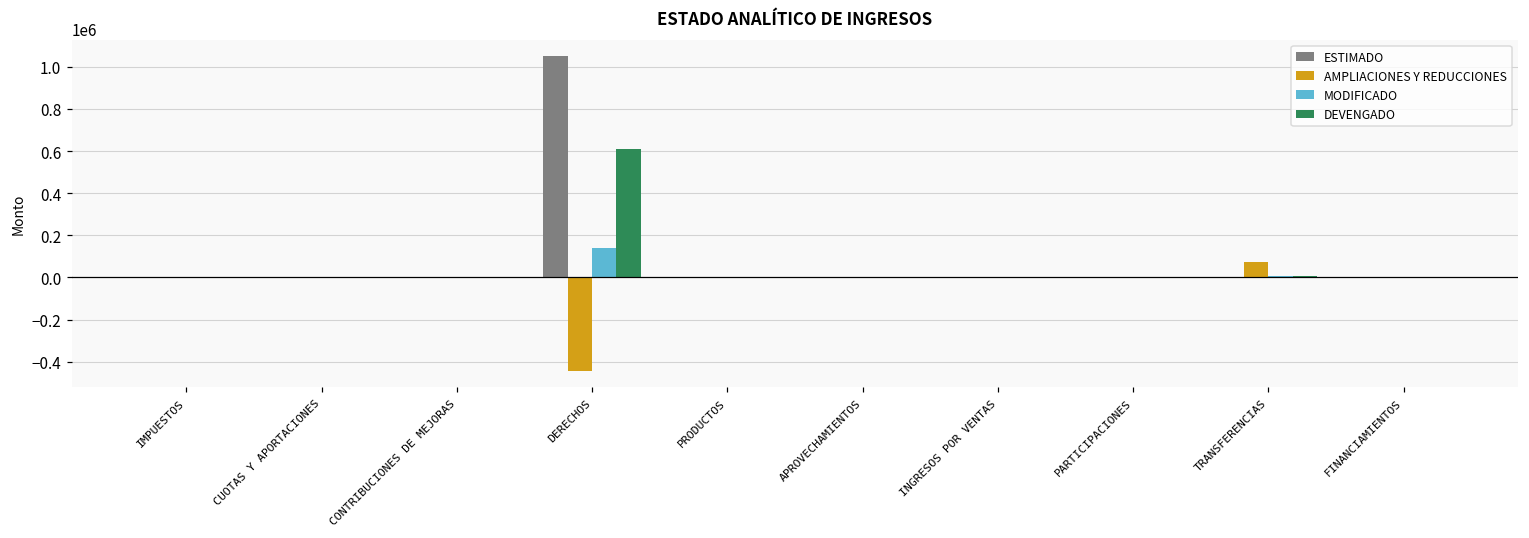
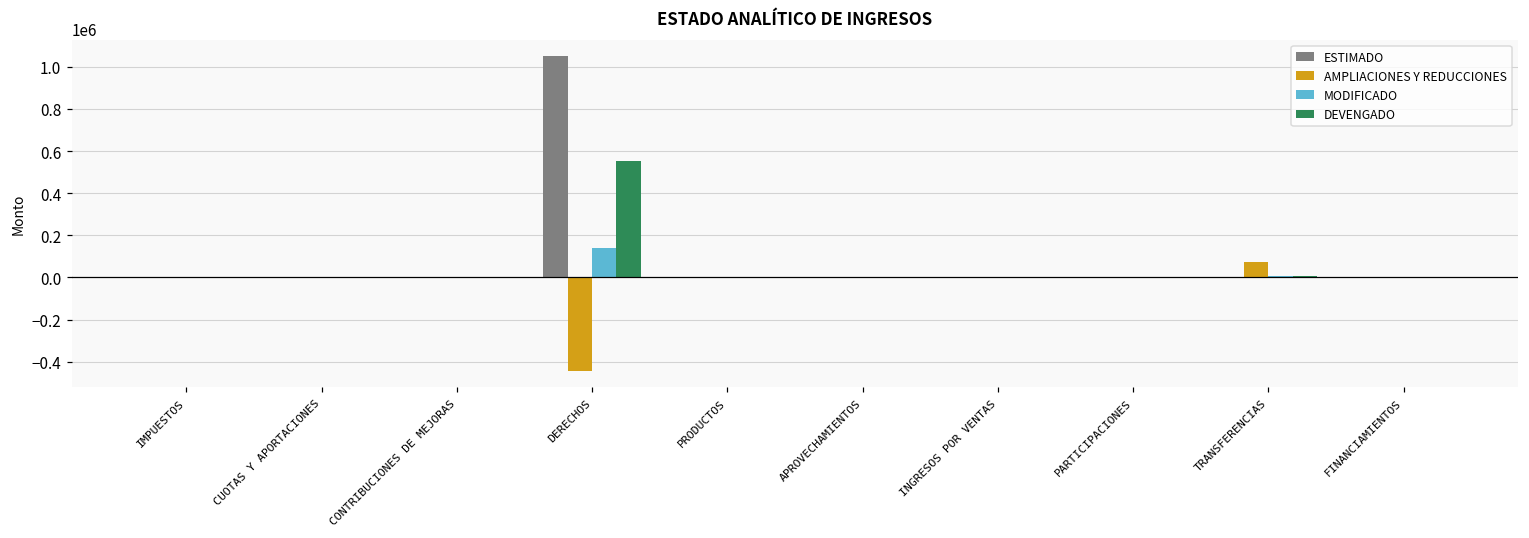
  {
    "ESTIMADO": {
      "IMPUESTOS": 0,
      "CUOTAS Y APORTACIONES": 0,
      "CONTRIBUCIONES DE MEJORAS": 0,
      "DERECHOS": 1050000,
      "PRODUCTOS": 0,
      "APROVECHAMIENTOS": 0,
      "INGRESOS POR VENTAS": 0,
      "PARTICIPACIONES": 0,
      "TRANSFERENCIAS": 0,
      "FINANCIAMIENTOS": 0
    },
    "AMPLIACIONES Y REDUCCIONES": {
      "IMPUESTOS": 0,
      "CUOTAS Y APORTACIONES": 0,
      "CONTRIBUCIONES DE MEJORAS": 0,
      "DERECHOS": -450000,
      "PRODUCTOS": 0,
      "APROVECHAMIENTOS": 0,
      "INGRESOS POR VENTAS": 0,
      "PARTICIPACIONES": 0,
      "TRANSFERENCIAS": 80000,
      "FINANCIAMIENTOS": 0
    },
    "MODIFICADO": {
      "IMPUESTOS": 0,
      "CUOTAS Y APORTACIONES": 0,
      "CONTRIBUCIONES DE MEJORAS": 0,
      "DERECHOS": 140000,
      "PRODUCTOS": 0,
      "APROVECHAMIENTOS": 0,
      "INGRESOS POR VENTAS": 0,
      "PARTICIPACIONES": 0,
      "FINANCIAMIENTOS": 0
    },
    "DEVENGADO": {
      "IMPUESTOS": 0,
      "CUOTAS Y APORTACIONES": 0,
      "CONTRIBUCIONES DE MEJORAS": 0,
-     "DERECHOS": 610000,
+     "DERECHOS": 550000,
      "PRODUCTOS": 0,
      "APROVECHAMIENTOS": 0,
      "INGRESOS POR VENTAS": 0,
      "PARTICIPACIONES": 0,
      "FINANCIAMIENTOS": 0
    }
  }
